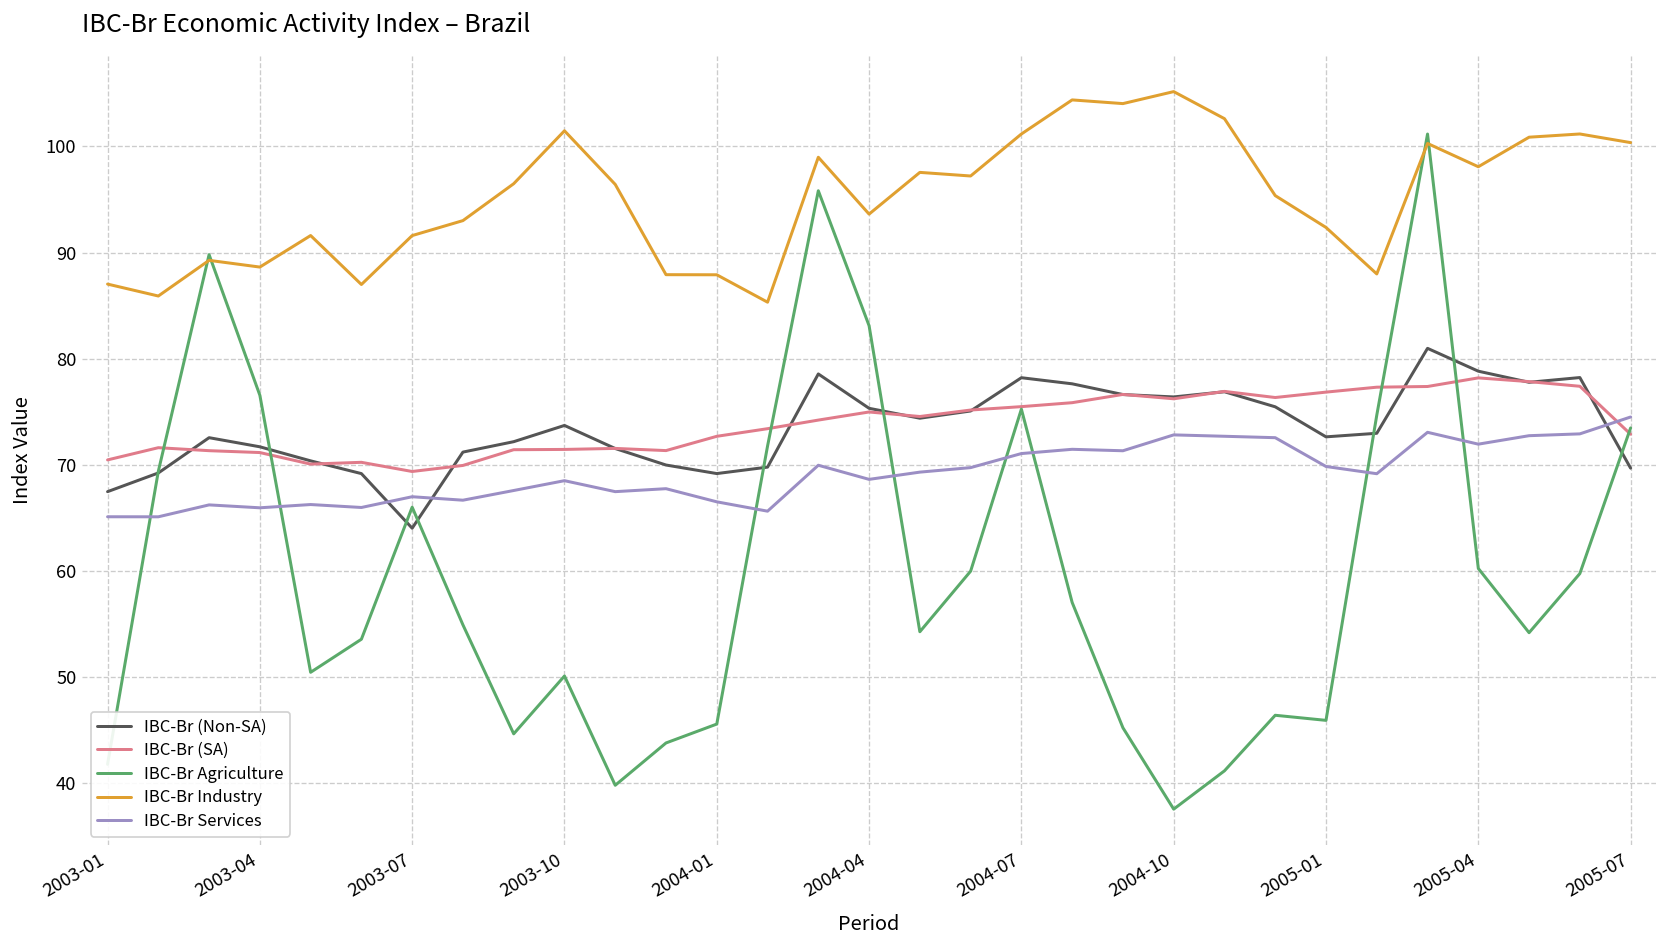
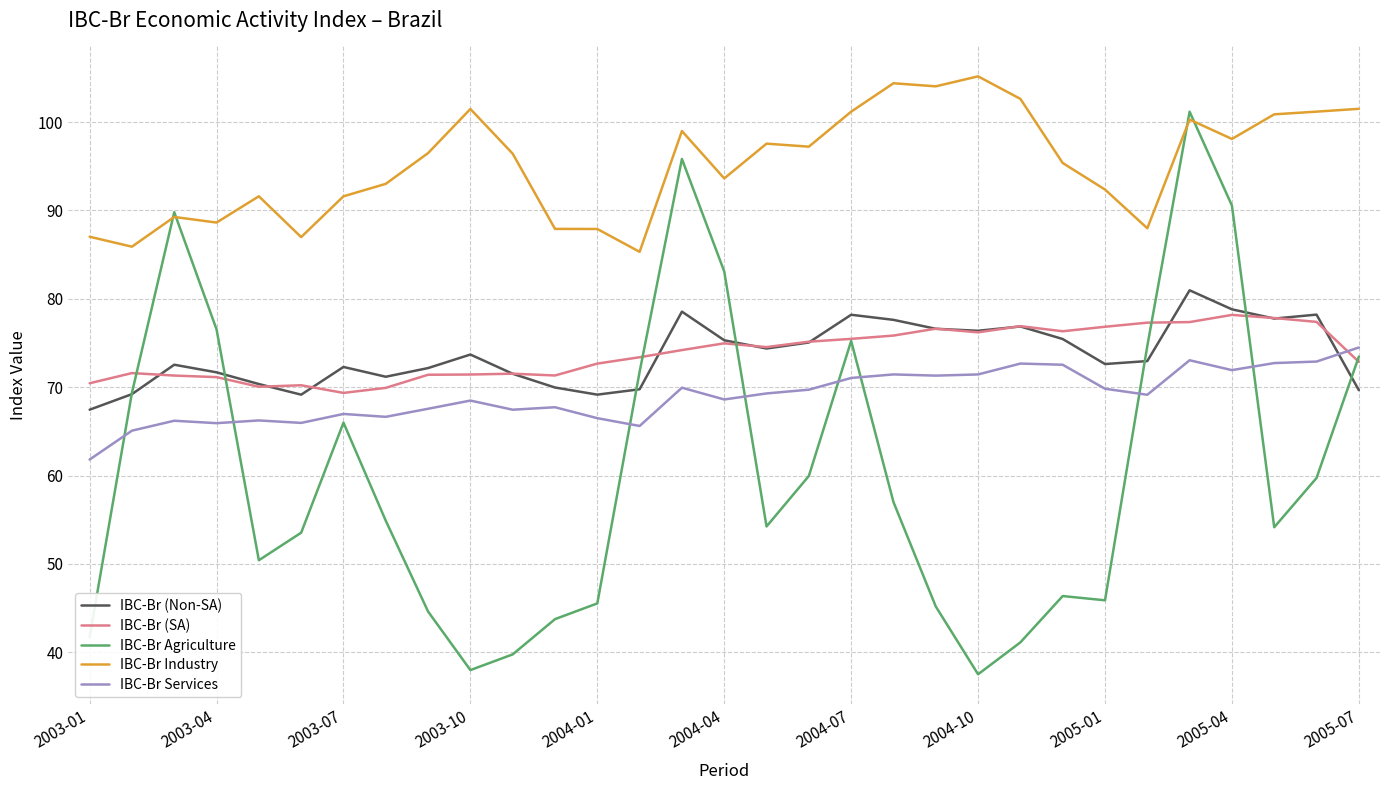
  {
    "IBC-Br (Non-SA)": {
      "2003-01": 67,
      "2003-04": 72,
-     "2003-07": 64,
+     "2003-07": 72,
      "2003-10": 74,
      "2004-01": 69,
      "2004-04": 75,
      "2004-07": 78,
      "2005-01": 73,
      "2005-04": 79,
      "2005-07": 70
    },
    "IBC-Br (SA)": {
      "2003-01": 70,
      "2003-04": 71,
      "2003-07": 69,
      "2003-10": 71,
      "2004-01": 73,
      "2004-04": 75,
      "2005-01": 77,
      "2005-04": 78,
      "2005-07": 73
    },
    "IBC-Br Agriculture": {
      "2003-04": 77,
      "2003-07": 66,
-     "2003-10": 50,
+     "2003-10": 38,
      "2004-01": 46,
      "2004-04": 83,
      "2004-10": 38,
      "2005-01": 46,
-     "2005-04": 60,
+     "2005-04": 91,
      "2005-07": 73
    },
    "IBC-Br Industry": {
      "2003-01": 87,
      "2003-04": 89,
      "2003-07": 92,
      "2003-10": 101,
      "2004-01": 88,
      "2004-04": 94,
      "2004-07": 101,
      "2004-10": 105,
      "2005-01": 92,
      "2005-04": 98,
-     "2005-07": 100
+     "2005-07": 102
    },
    "IBC-Br Services": {
-     "2003-01": 65,
+     "2003-01": 62,
      "2003-04": 66,
      "2003-07": 67,
      "2003-10": 68,
      "2004-01": 66,
      "2004-04": 69,
      "2004-07": 71,
-     "2004-10": 73,
+     "2004-10": 71,
      "2005-01": 70,
      "2005-04": 72,
      "2005-07": 74
    }
  }
